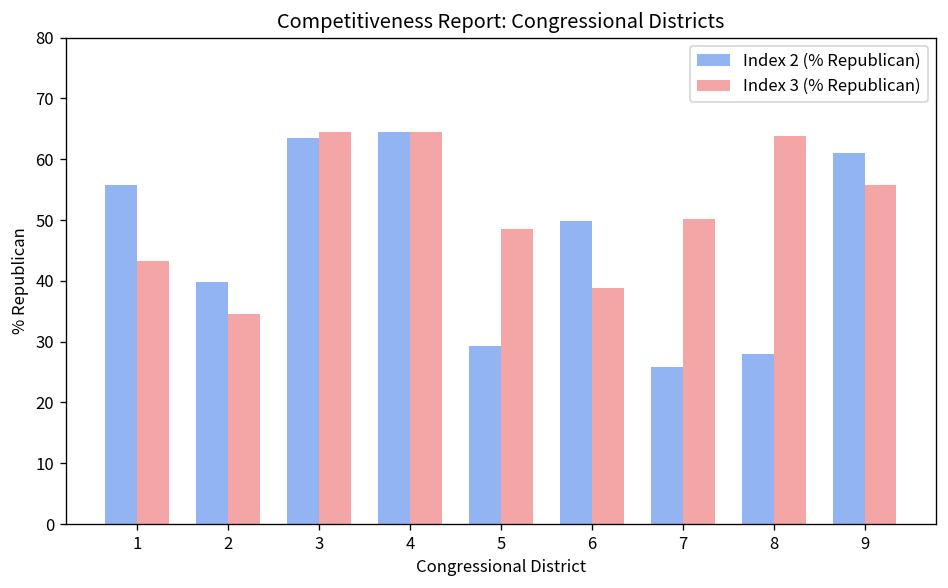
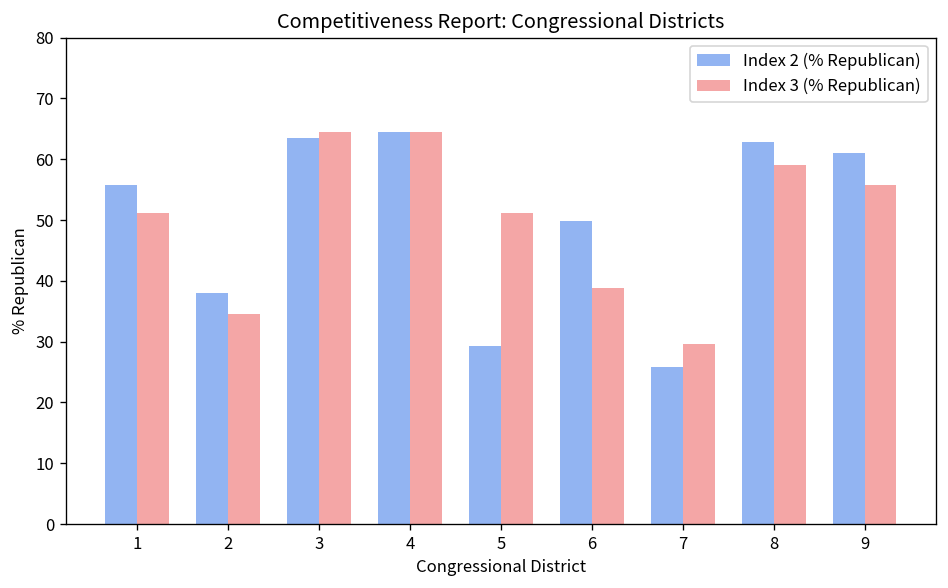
  {
    "Index 2 (% Republican)": {
      "1": 56,
-     "2": 40,
+     "2": 38,
      "3": 64,
      "4": 65,
      "5": 29,
      "6": 50,
      "7": 26,
-     "8": 28,
+     "8": 63,
      "9": 61
    },
    "Index 3 (% Republican)": {
-     "1": 43,
+     "1": 51,
      "2": 35,
      "3": 65,
      "4": 64,
-     "5": 49,
+     "5": 51,
      "6": 39,
-     "7": 50,
-     "8": 64,
+     "7": 30,
+     "8": 59,
      "9": 56
    }
  }
